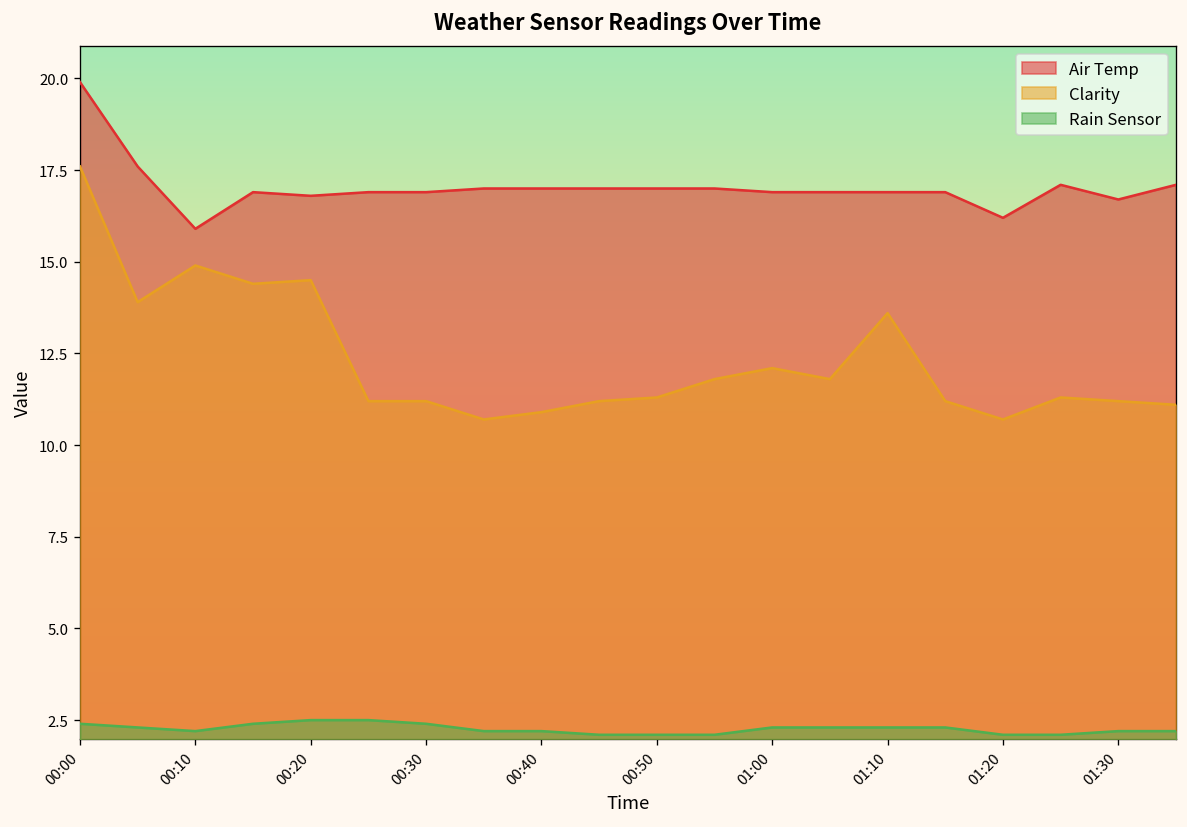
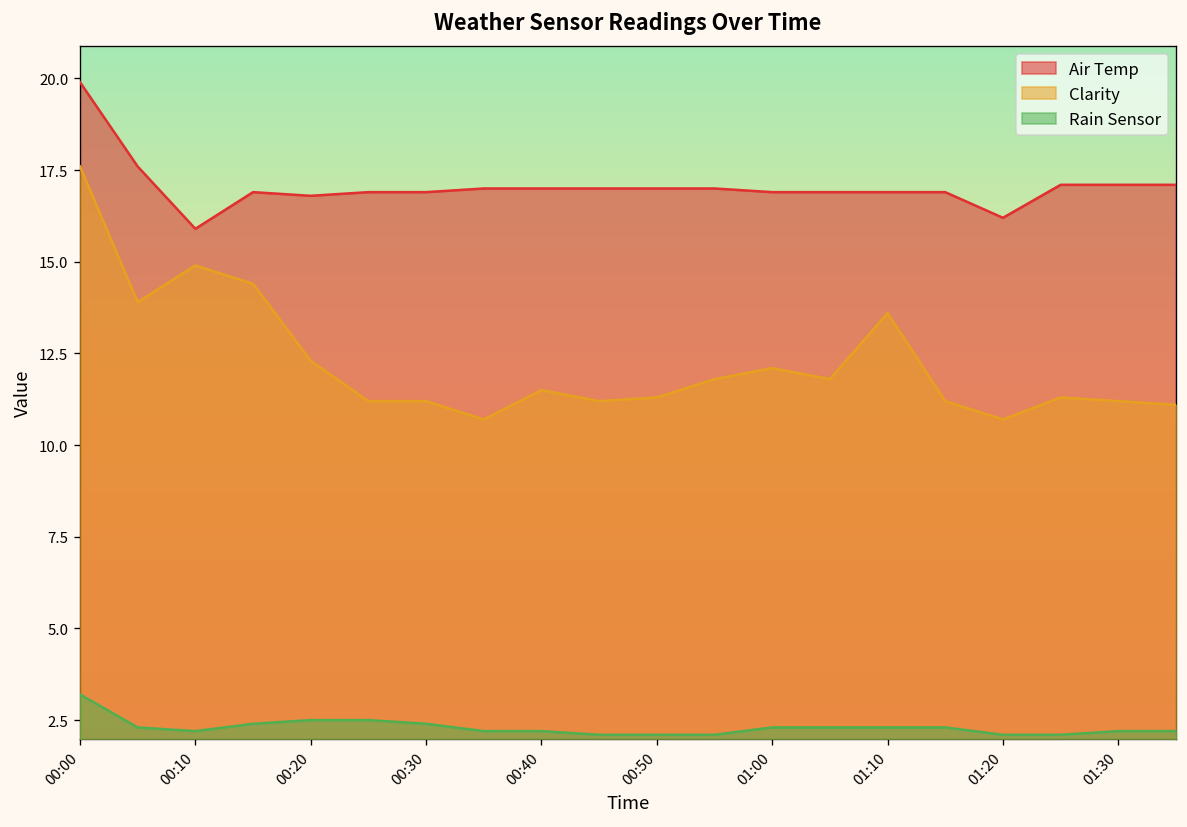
  {
    "Air Temp": {
      "00:00": 19.9,
      "00:10": 15.9,
      "00:20": 16.8,
      "00:30": 16.9,
      "00:40": 17.0,
      "00:50": 17.0,
      "01:00": 16.9,
      "01:10": 16.9,
      "01:20": 16.2,
-     "01:30": 16.7
+     "01:30": 17.1
    },
    "Clarity": {
      "00:00": 17.6,
      "00:10": 14.9,
-     "00:20": 14.5,
+     "00:20": 12.3,
      "00:30": 11.2,
-     "00:40": 10.9,
+     "00:40": 11.5,
      "00:50": 11.3,
      "01:00": 12.1,
      "01:10": 13.6,
      "01:20": 10.7,
      "01:30": 11.2
    },
    "Rain Sensor": {
-     "00:00": 2.4,
+     "00:00": 3.2,
      "00:10": 2.2,
      "00:20": 2.5,
      "00:30": 2.4,
      "00:40": 2.2,
      "00:50": 2.1,
      "01:00": 2.3,
      "01:10": 2.3,
      "01:20": 2.1,
      "01:30": 2.2
    }
  }
